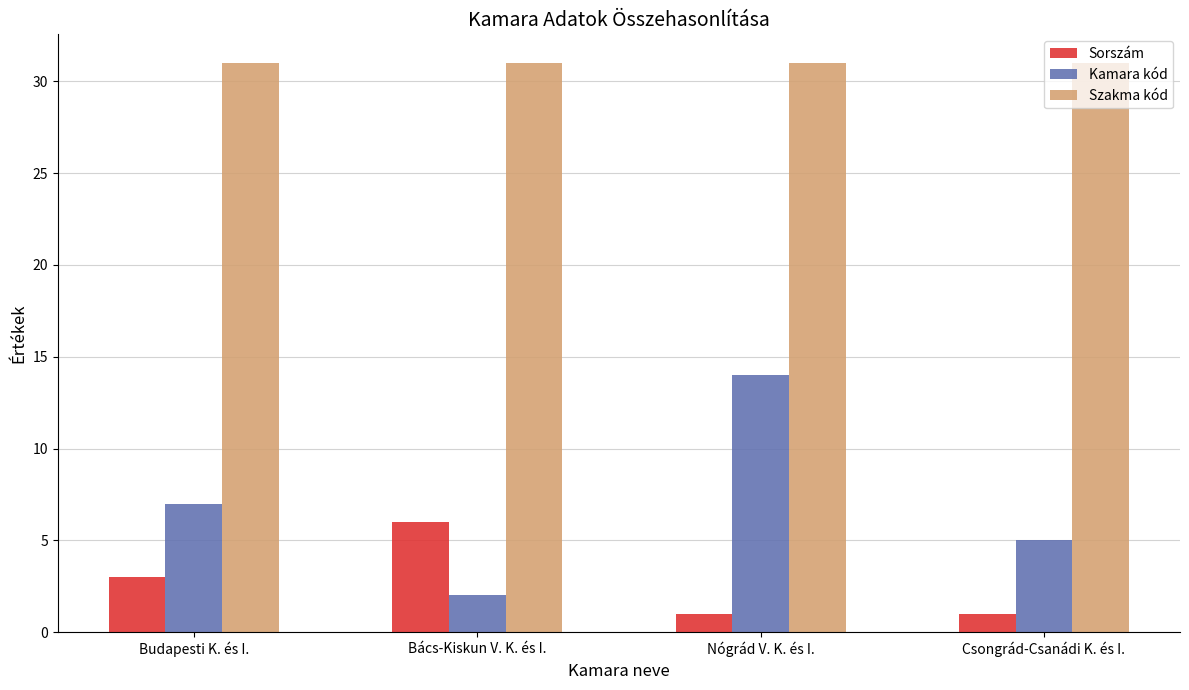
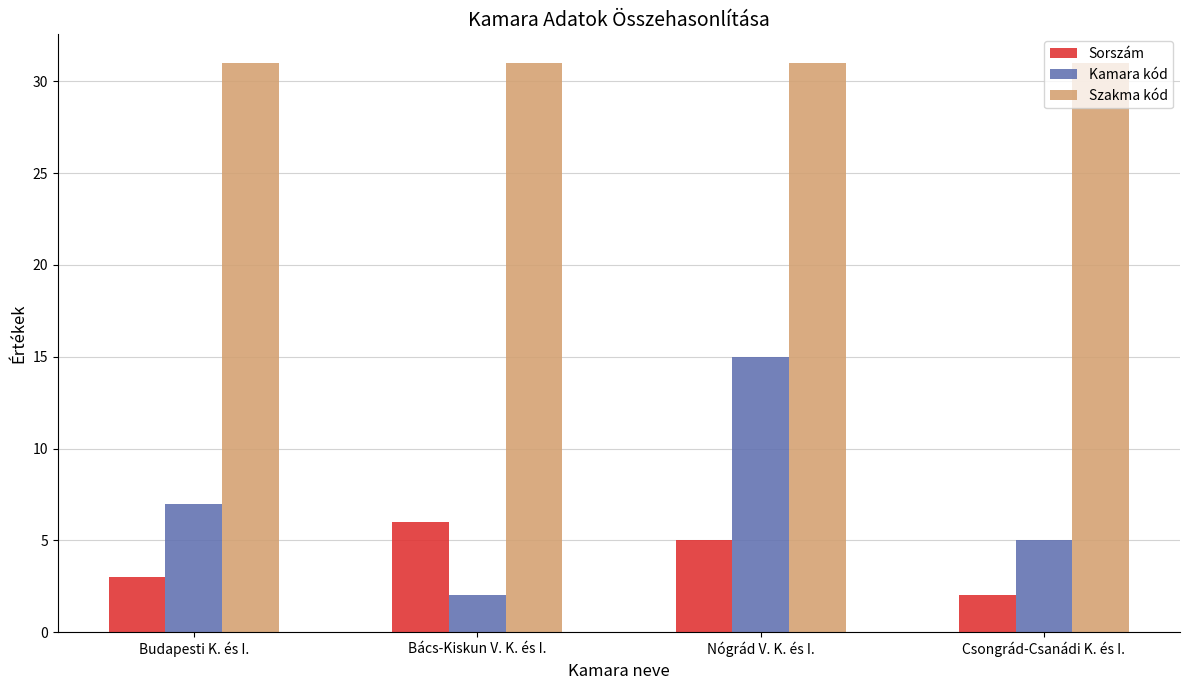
  {
    "Sorszám": {
      "Budapesti K. és I.": 3,
      "Bács-Kiskun V. K. és I.": 6,
-     "Nógrád V. K. és I.": 1,
-     "Csongrád-Csanádi K. és I.": 1
+     "Nógrád V. K. és I.": 5,
+     "Csongrád-Csanádi K. és I.": 2
    },
    "Kamara kód": {
      "Budapesti K. és I.": 7,
      "Bács-Kiskun V. K. és I.": 2,
-     "Nógrád V. K. és I.": 14,
+     "Nógrád V. K. és I.": 15,
      "Csongrád-Csanádi K. és I.": 5
    },
    "Szakma kód": {
      "Budapesti K. és I.": 31,
      "Bács-Kiskun V. K. és I.": 31,
      "Nógrád V. K. és I.": 31
    }
  }
